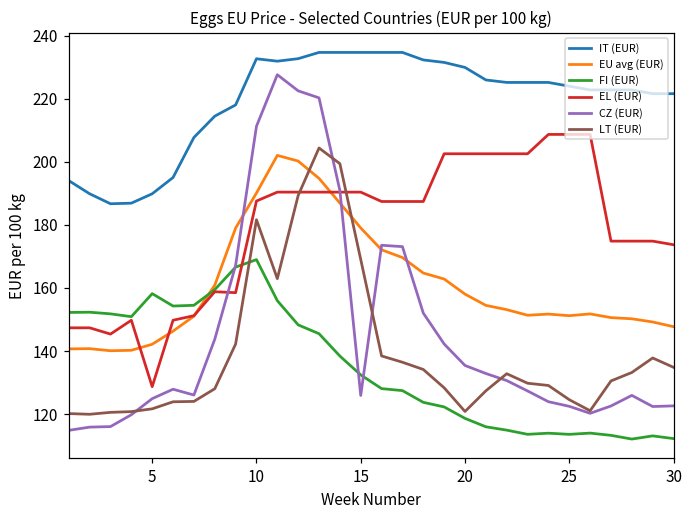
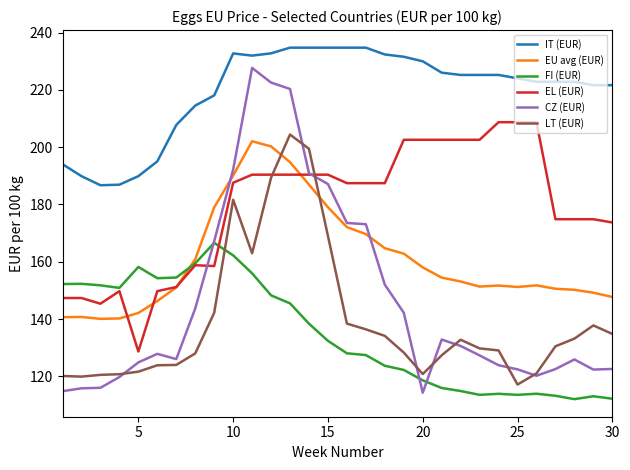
  {
    "IT (EUR)": {
      "5": 190,
      "10": 233,
      "15": 235,
      "20": 230,
      "30": 222
    },
    "EU avg (EUR)": {
      "5": 142,
      "10": 190,
      "15": 179,
      "20": 158,
      "25": 151,
      "30": 148
    },
    "FI (EUR)": {
      "5": 158,
-     "10": 169,
+     "10": 162,
      "15": 132,
      "20": 119,
      "25": 114,
      "30": 112
    },
    "EL (EUR)": {
      "5": 129,
      "10": 188,
      "15": 190,
      "20": 203,
      "30": 174
    },
    "CZ (EUR)": {
      "5": 125,
-     "10": 211,
-     "15": 126,
-     "20": 135,
+     "10": 192,
+     "15": 187,
+     "20": 114,
      "25": 122,
      "30": 123
    },
    "LT (EUR)": {
      "5": 122,
      "10": 182,
      "15": 169,
      "20": 121,
-     "25": 125,
+     "25": 117,
      "30": 135
    }
  }
